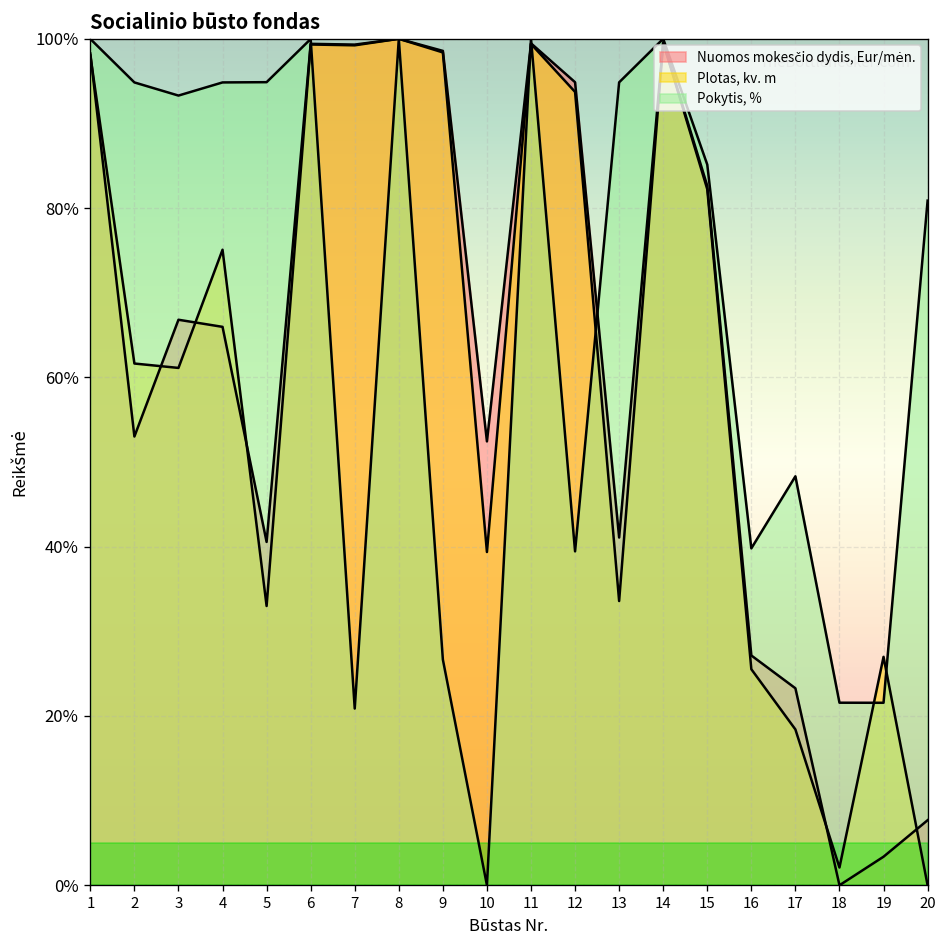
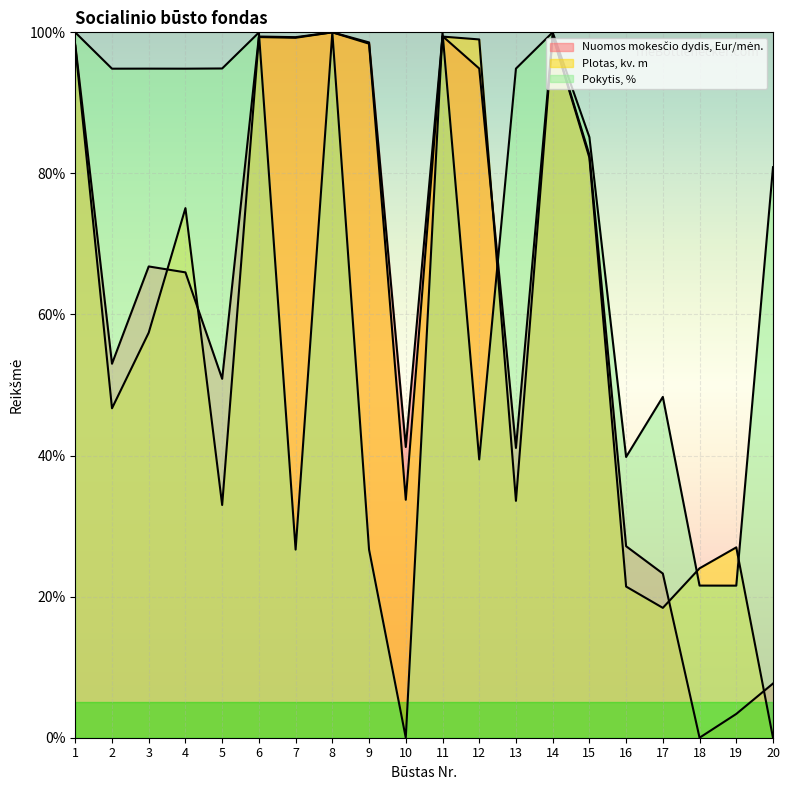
  {
    "Nuomos mokesčio dydis, Eur/mėn.": {
      "2": "53%",
      "3": "67%",
      "4": "66%",
-     "5": "41%",
-     "10": "52%",
+     "5": "51%",
+     "10": "41%",
      "12": "95%",
      "13": "41%",
      "15": "83%",
      "16": "27%",
      "17": "23%",
      "18": "0%",
      "19": "3%",
      "20": "8%"
    },
    "Plotas, kv. m": {
-     "2": "62%",
-     "3": "61%",
+     "2": "47%",
+     "3": "57%",
      "4": "75%",
      "5": "33%",
-     "10": "39%",
-     "12": "94%",
+     "10": "34%",
+     "12": "99%",
      "13": "34%",
      "15": "82%",
-     "16": "26%",
+     "16": "21%",
      "17": "18%",
-     "18": "2%",
+     "18": "24%",
      "19": "27%",
      "20": "0%"
    },
    "Pokytis, %": {
      "1": "100%",
      "2": "95%",
-     "3": "93%",
+     "3": "95%",
      "4": "95%",
      "5": "95%",
      "6": "100%",
-     "7": "21%",
+     "7": "27%",
      "9": "27%",
      "10": "0%",
      "11": "100%",
      "12": "39%",
      "13": "95%",
      "14": "100%",
      "15": "85%",
      "16": "40%",
      "17": "48%",
      "18": "22%",
      "19": "22%",
      "20": "81%"
    }
  }
